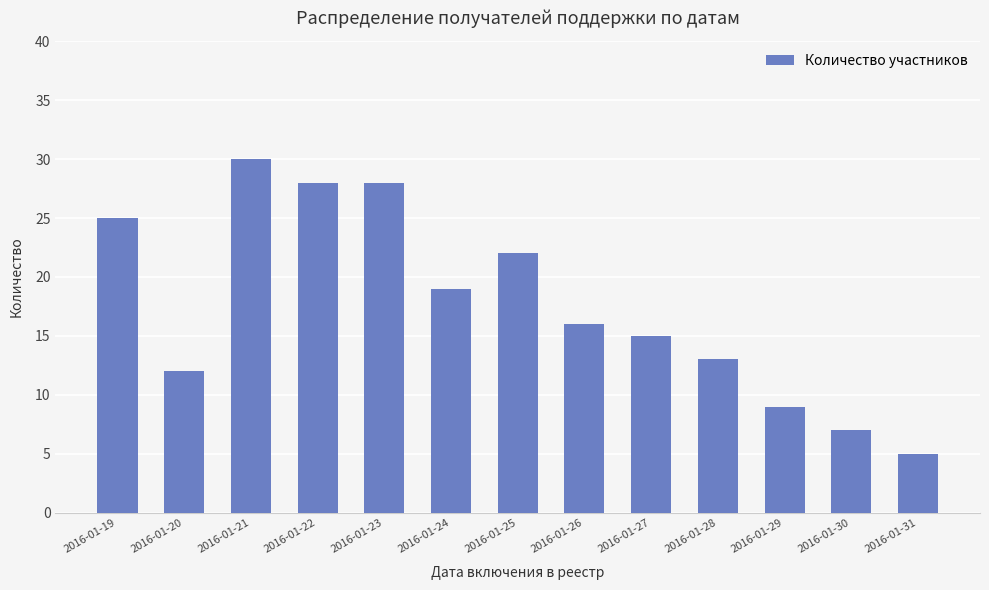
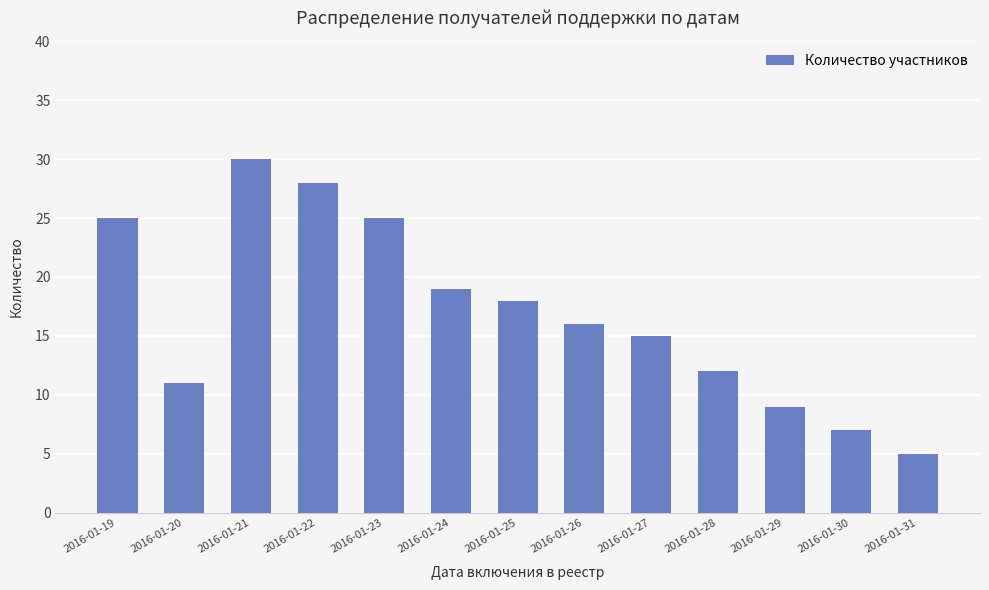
  {
    "2016-01-19": 25,
-   "2016-01-20": 12,
+   "2016-01-20": 11,
    "2016-01-21": 30,
    "2016-01-22": 28,
-   "2016-01-23": 28,
+   "2016-01-23": 25,
    "2016-01-24": 19,
-   "2016-01-25": 22,
+   "2016-01-25": 18,
    "2016-01-26": 16,
    "2016-01-27": 15,
-   "2016-01-28": 13,
+   "2016-01-28": 12,
    "2016-01-29": 9,
    "2016-01-30": 7,
    "2016-01-31": 5
  }
